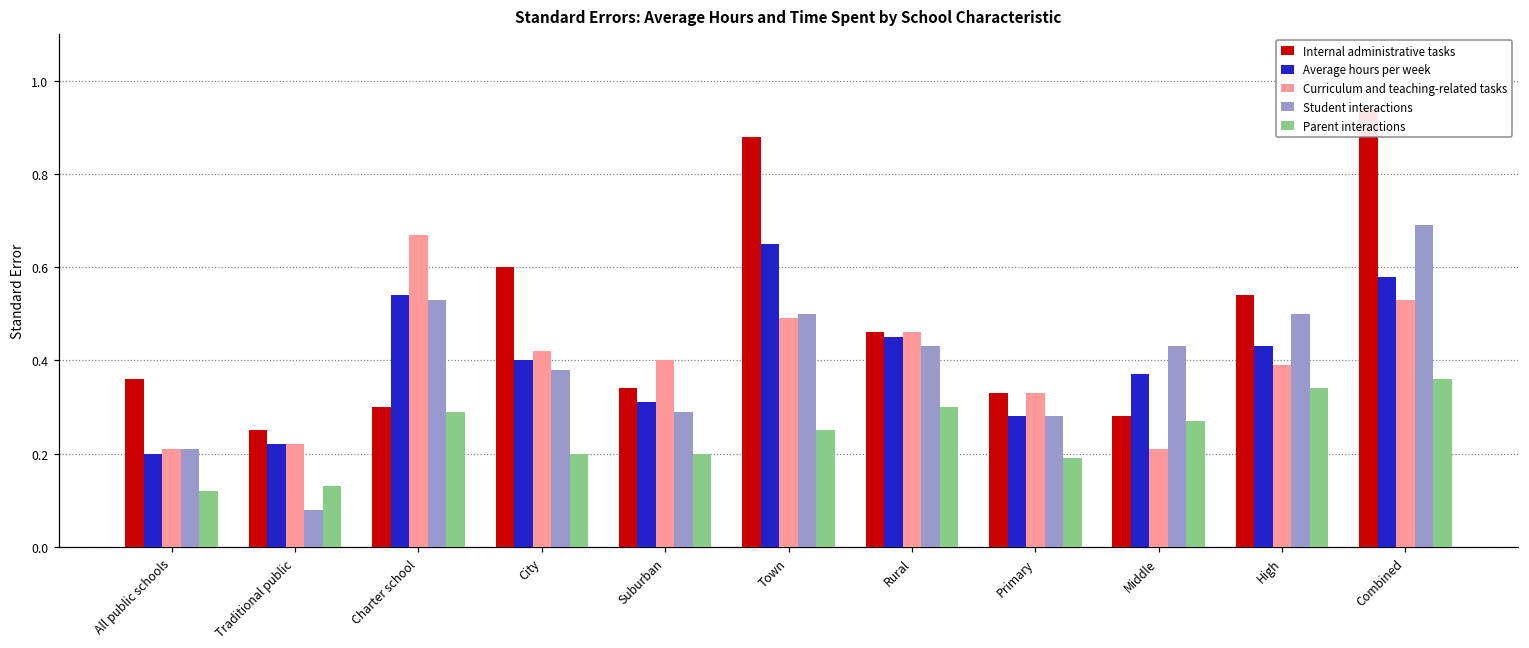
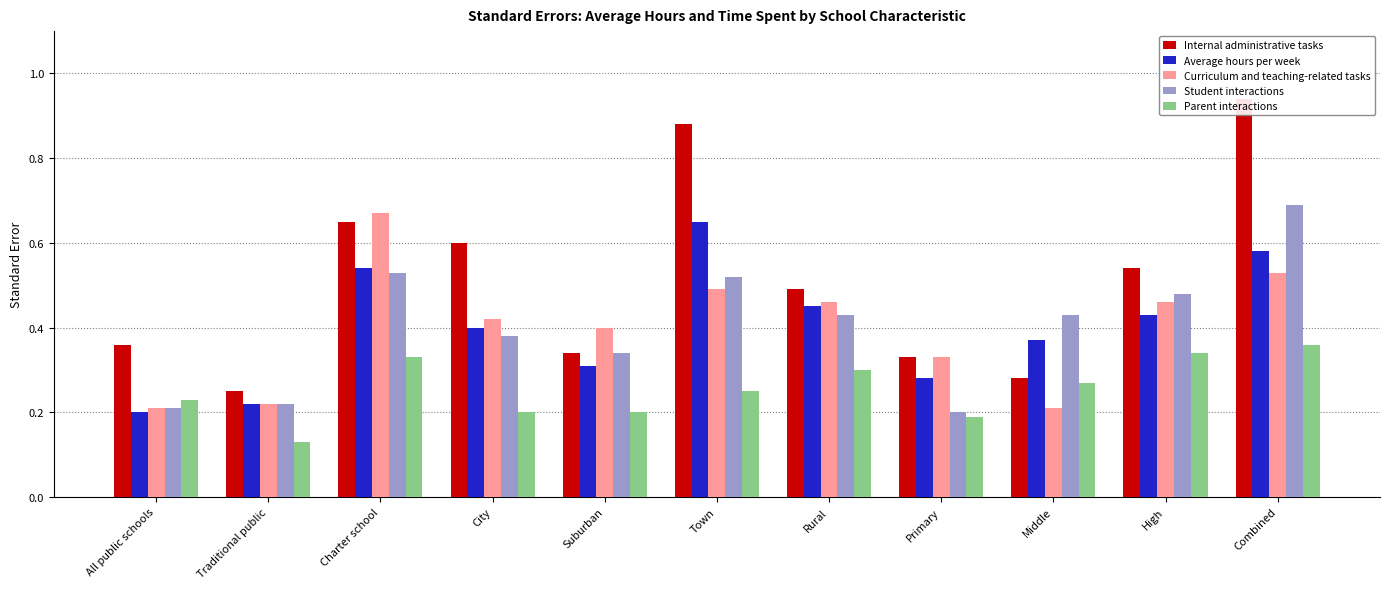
  {
    "Internal administrative tasks": {
      "All public schools": 0.36,
      "Traditional public": 0.25,
-     "Charter school": 0.30,
+     "Charter school": 0.65,
      "City": 0.60,
      "Suburban": 0.34,
      "Town": 0.88,
-     "Rural": 0.46,
+     "Rural": 0.49,
      "Primary": 0.33,
      "Middle": 0.28,
      "High": 0.54
    },
    "Average hours per week": {
      "All public schools": 0.20,
      "Traditional public": 0.22,
      "Charter school": 0.54,
      "City": 0.40,
      "Suburban": 0.31,
      "Town": 0.65,
      "Rural": 0.45,
      "Primary": 0.28,
      "Middle": 0.37,
      "High": 0.43,
      "Combined": 0.58
    },
    "Curriculum and teaching-related tasks": {
      "All public schools": 0.21,
      "Traditional public": 0.22,
      "Charter school": 0.67,
      "City": 0.42,
      "Suburban": 0.40,
      "Town": 0.49,
      "Rural": 0.46,
      "Primary": 0.33,
      "Middle": 0.21,
-     "High": 0.39,
+     "High": 0.46,
      "Combined": 0.53
    },
    "Student interactions": {
      "All public schools": 0.21,
-     "Traditional public": 0.08,
+     "Traditional public": 0.22,
      "Charter school": 0.53,
      "City": 0.38,
-     "Suburban": 0.29,
-     "Town": 0.50,
+     "Suburban": 0.34,
+     "Town": 0.52,
      "Rural": 0.43,
-     "Primary": 0.28,
+     "Primary": 0.20,
      "Middle": 0.43,
-     "High": 0.50,
+     "High": 0.48,
      "Combined": 0.69
    },
    "Parent interactions": {
-     "All public schools": 0.12,
+     "All public schools": 0.23,
      "Traditional public": 0.13,
-     "Charter school": 0.29,
+     "Charter school": 0.33,
      "City": 0.20,
      "Suburban": 0.20,
      "Town": 0.25,
      "Rural": 0.30,
      "Primary": 0.19,
      "Middle": 0.27,
      "High": 0.34,
      "Combined": 0.36
    }
  }
